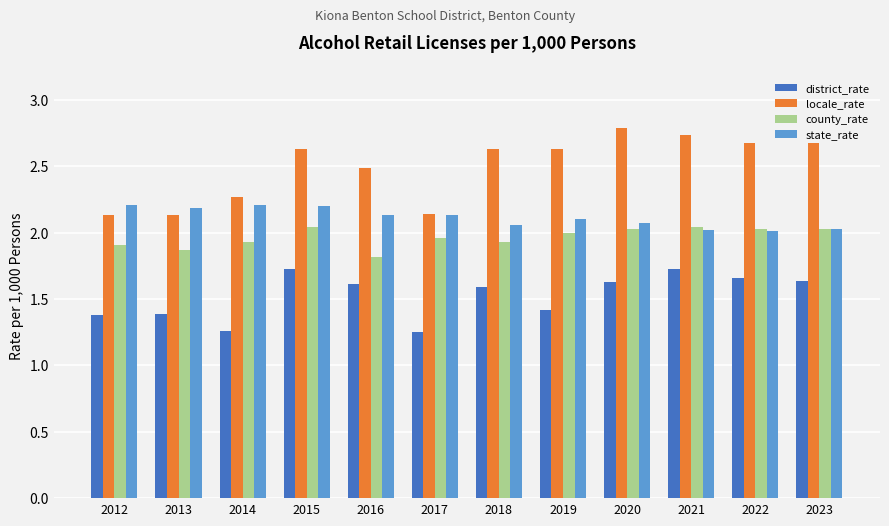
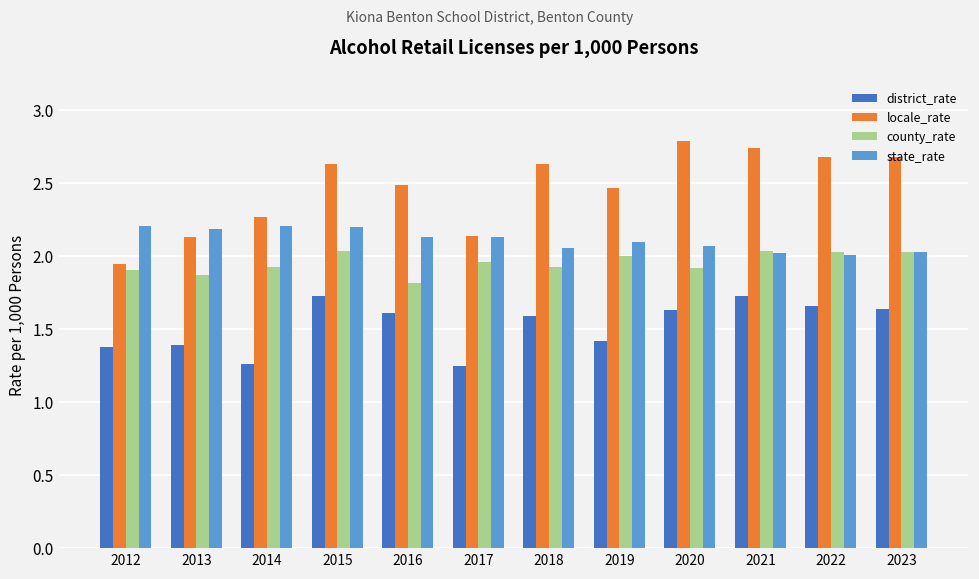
  {
    "locale_rate": {
-     "2012": 2.13,
+     "2012": 1.95,
      "2013": 2.13,
      "2014": 2.27,
      "2015": 2.63,
      "2016": 2.49,
      "2017": 2.14,
      "2018": 2.63,
-     "2019": 2.63,
+     "2019": 2.47,
      "2020": 2.79,
      "2021": 2.74,
      "2022": 2.68,
      "2023": 2.68
    },
    "county_rate": {
      "2012": 1.91,
      "2013": 1.87,
      "2014": 1.93,
      "2015": 2.04,
      "2016": 1.82,
      "2017": 1.96,
      "2018": 1.93,
      "2019": 2.00,
-     "2020": 2.03,
+     "2020": 1.92,
      "2021": 2.04,
      "2022": 2.03,
      "2023": 2.03
    }
  }
